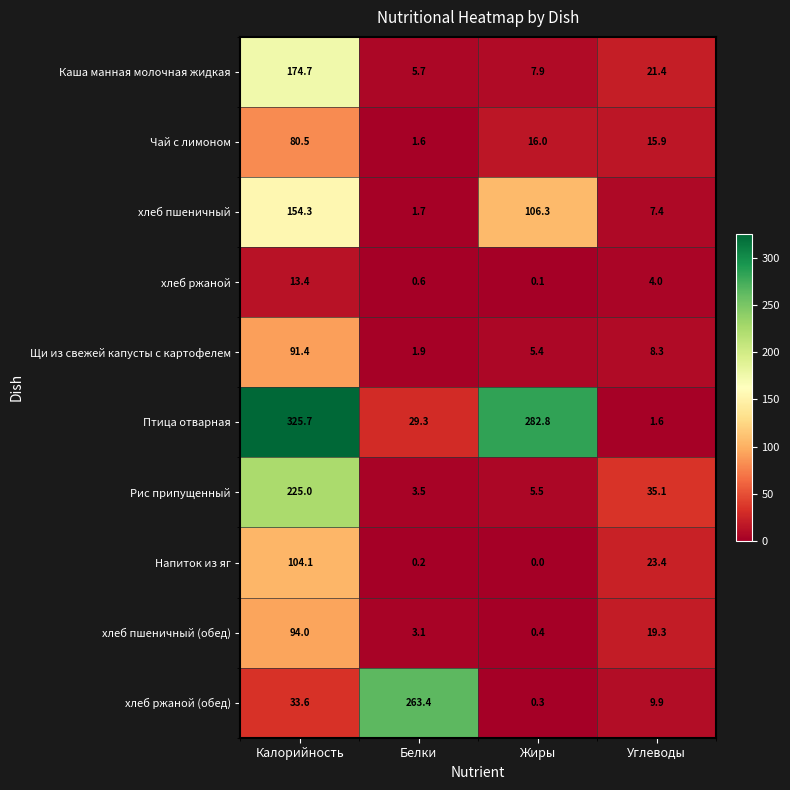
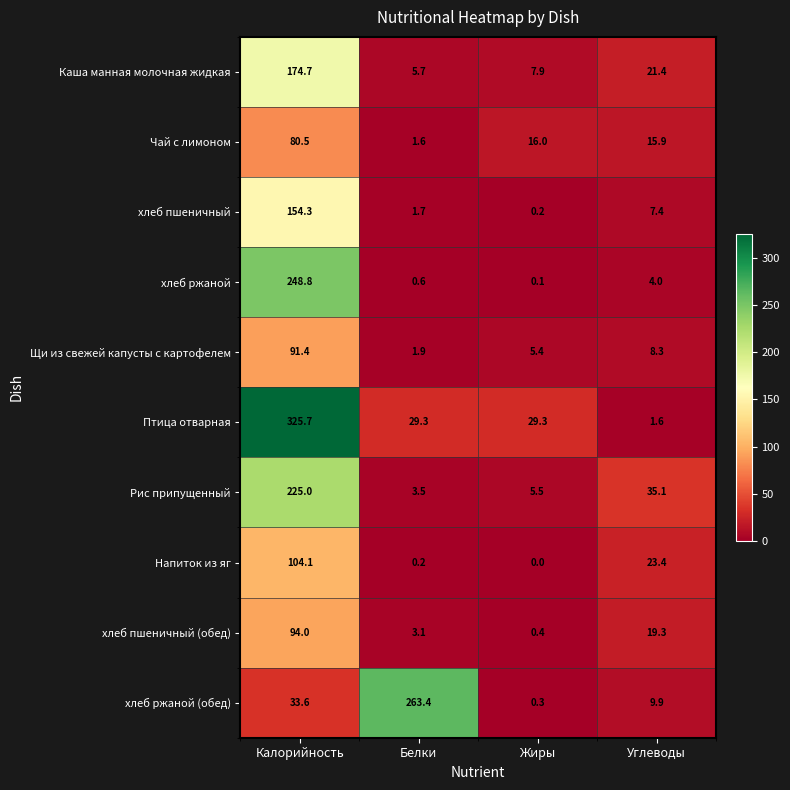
  {
    "Каша манная молочная жидкая": {
      "Калорийность": 174.7,
      "Белки": 5.7,
      "Жиры": 7.9,
      "Углеводы": 21.4
    },
    "Чай с лимоном": {
      "Калорийность": 80.5,
      "Белки": 1.6,
      "Жиры": 16.0,
      "Углеводы": 15.9
    },
    "хлеб пшеничный": {
      "Калорийность": 154.3,
      "Белки": 1.7,
-     "Жиры": 106.3,
+     "Жиры": 0.2,
      "Углеводы": 7.4
    },
    "хлеб ржаной": {
-     "Калорийность": 13.4,
+     "Калорийность": 248.8,
      "Белки": 0.6,
      "Жиры": 0.1,
      "Углеводы": 4.0
    },
    "Щи из свежей капусты с картофелем": {
      "Калорийность": 91.4,
      "Белки": 1.9,
      "Жиры": 5.4,
      "Углеводы": 8.3
    },
    "Птица отварная": {
      "Калорийность": 325.7,
      "Белки": 29.3,
-     "Жиры": 282.8,
+     "Жиры": 29.3,
      "Углеводы": 1.6
    },
    "Рис припущенный": {
      "Калорийность": 225.0,
      "Белки": 3.5,
      "Жиры": 5.5,
      "Углеводы": 35.1
    },
    "Напиток из яг": {
      "Калорийность": 104.1,
      "Белки": 0.2,
      "Жиры": 0.0,
      "Углеводы": 23.4
    },
    "хлеб пшеничный (обед)": {
      "Калорийность": 94.0,
      "Белки": 3.1,
      "Жиры": 0.4,
      "Углеводы": 19.3
    },
    "хлеб ржаной (обед)": {
      "Калорийность": 33.6,
      "Белки": 263.4,
      "Жиры": 0.3,
      "Углеводы": 9.9
    }
  }
